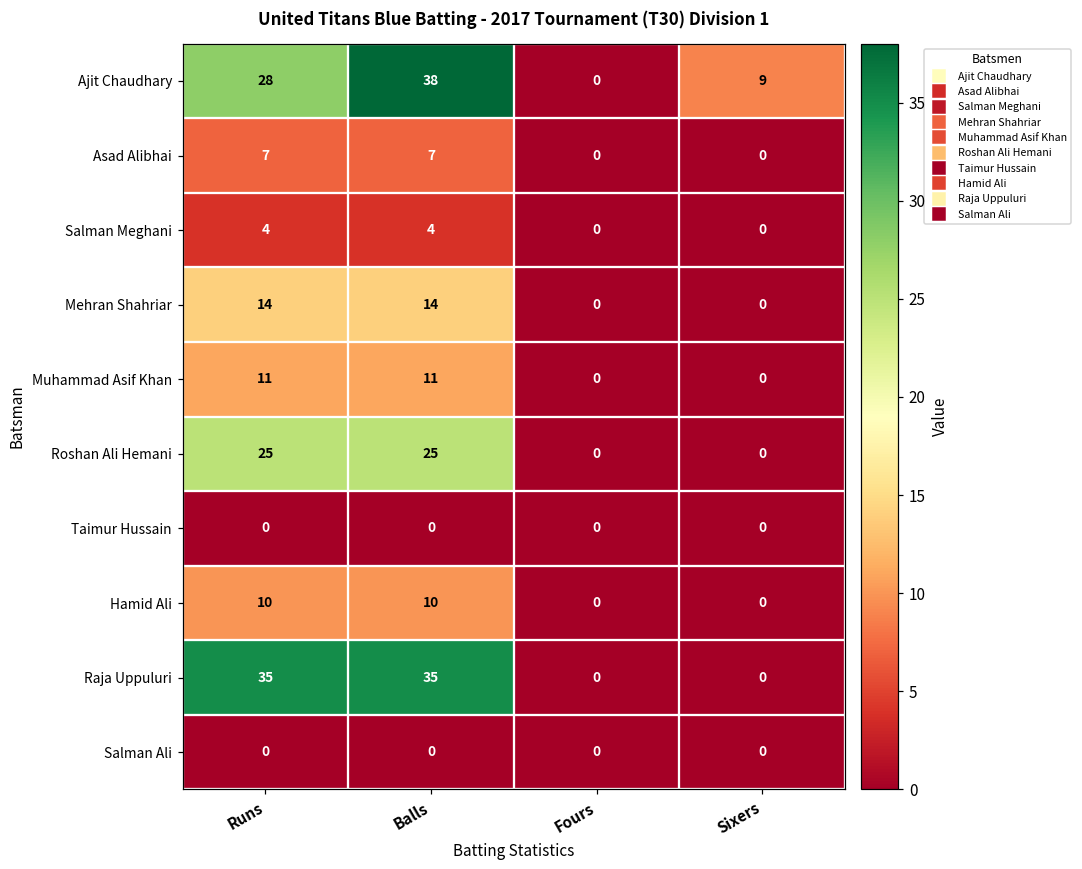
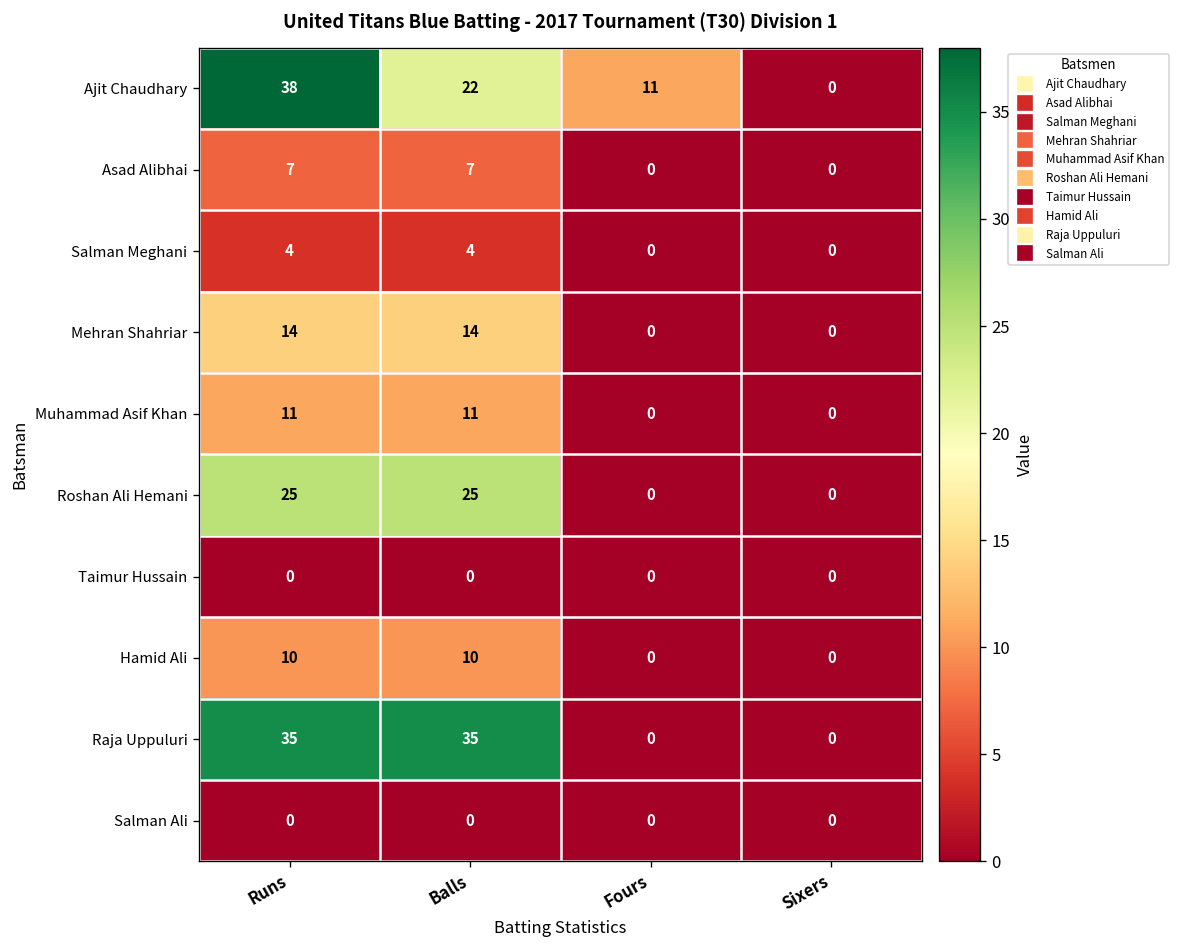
  {
    "Ajit Chaudhary": {
-     "Runs": 28,
-     "Balls": 38,
-     "Fours": 0,
-     "Sixers": 9
+     "Runs": 38,
+     "Balls": 22,
+     "Fours": 11,
+     "Sixers": 0
    },
    "Asad Alibhai": {
      "Runs": 7,
      "Balls": 7,
      "Fours": 0,
      "Sixers": 0
    },
    "Salman Meghani": {
      "Runs": 4,
      "Balls": 4,
      "Fours": 0,
      "Sixers": 0
    },
    "Mehran Shahriar": {
      "Runs": 14,
      "Balls": 14,
      "Fours": 0,
      "Sixers": 0
    },
    "Muhammad Asif Khan": {
      "Runs": 11,
      "Balls": 11,
      "Fours": 0,
      "Sixers": 0
    },
    "Roshan Ali Hemani": {
      "Runs": 25,
      "Balls": 25,
      "Fours": 0,
      "Sixers": 0
    },
    "Taimur Hussain": {
      "Runs": 0,
      "Balls": 0,
      "Fours": 0,
      "Sixers": 0
    },
    "Hamid Ali": {
      "Runs": 10,
      "Balls": 10,
      "Fours": 0,
      "Sixers": 0
    },
    "Raja Uppuluri": {
      "Runs": 35,
      "Balls": 35,
      "Fours": 0,
      "Sixers": 0
    },
    "Salman Ali": {
      "Runs": 0,
      "Balls": 0,
      "Fours": 0,
      "Sixers": 0
    }
  }
